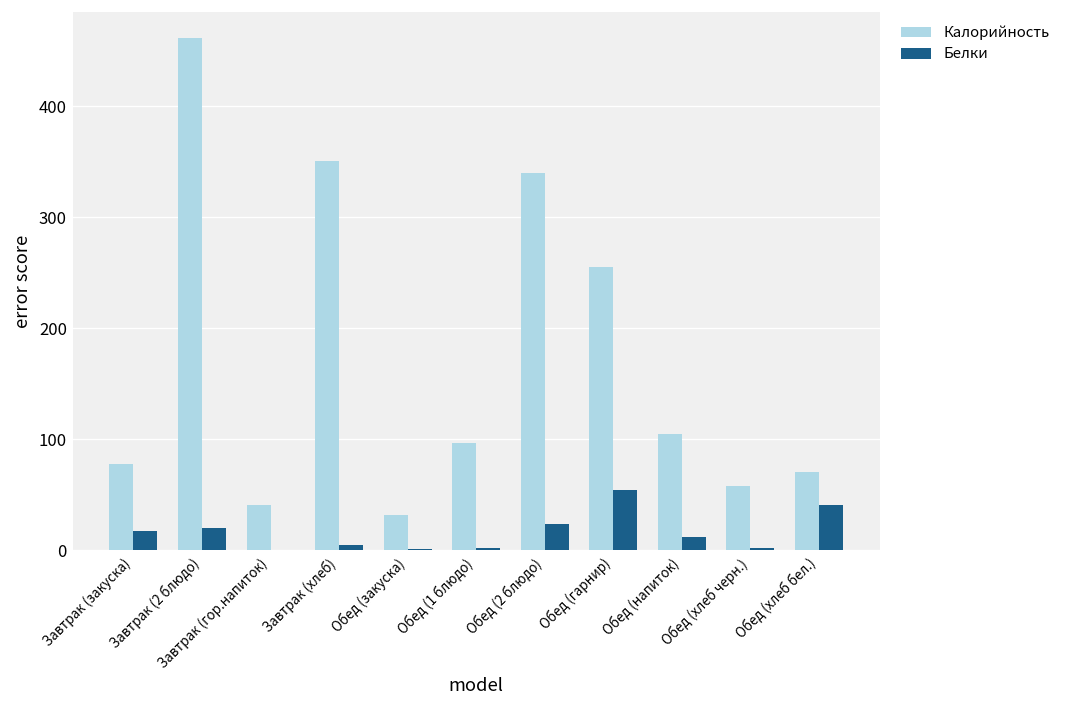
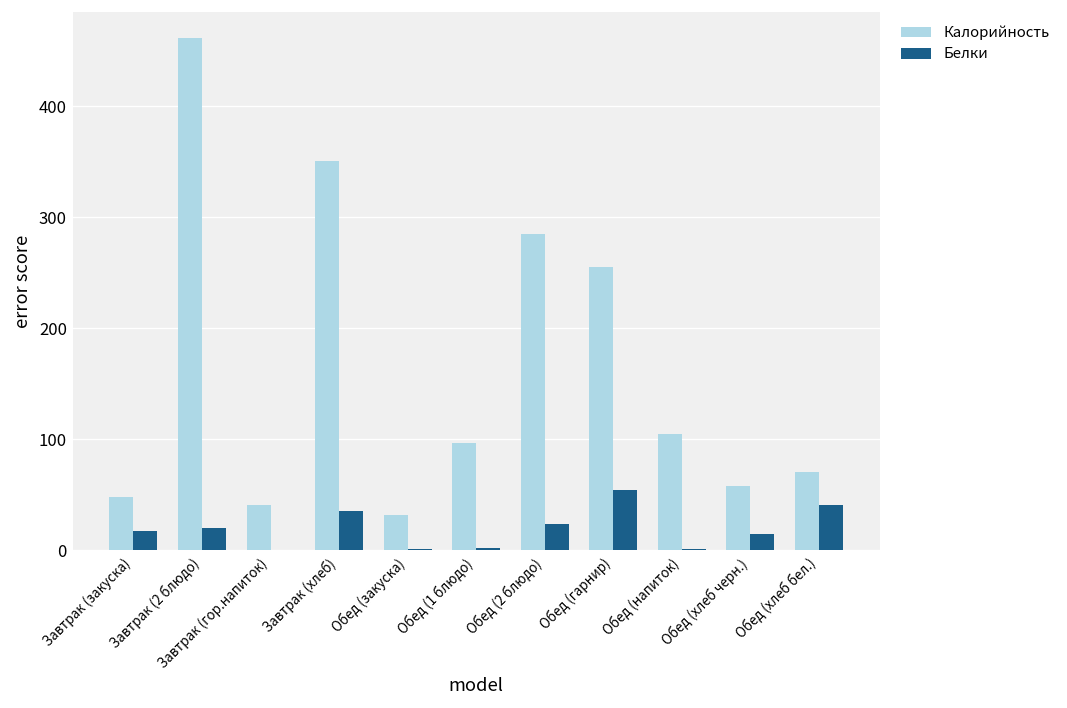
  {
    "Калорийность": {
-     "Завтрак (закуска)": 80,
+     "Завтрак (закуска)": 50,
      "Завтрак (2 блюдо)": 460,
      "Завтрак (гор.напиток)": 40,
      "Завтрак (хлеб)": 350,
      "Обед (закуска)": 30,
      "Обед (1 блюдо)": 100,
-     "Обед (2 блюдо)": 340,
+     "Обед (2 блюдо)": 290,
      "Обед (гарнир)": 260,
      "Обед (напиток)": 110,
      "Обед (хлеб черн.)": 60,
      "Обед (хлеб бел.)": 70
    },
    "Белки": {
      "Завтрак (закуска)": 20,
      "Завтрак (2 блюдо)": 20,
      "Завтрак (гор.напиток)": 0,
-     "Завтрак (хлеб)": 10,
+     "Завтрак (хлеб)": 40,
      "Обед (2 блюдо)": 20,
      "Обед (гарнир)": 50,
-     "Обед (напиток)": 10,
-     "Обед (хлеб черн.)": 0,
+     "Обед (напиток)": 0,
+     "Обед (хлеб черн.)": 20,
      "Обед (хлеб бел.)": 40
    }
  }
